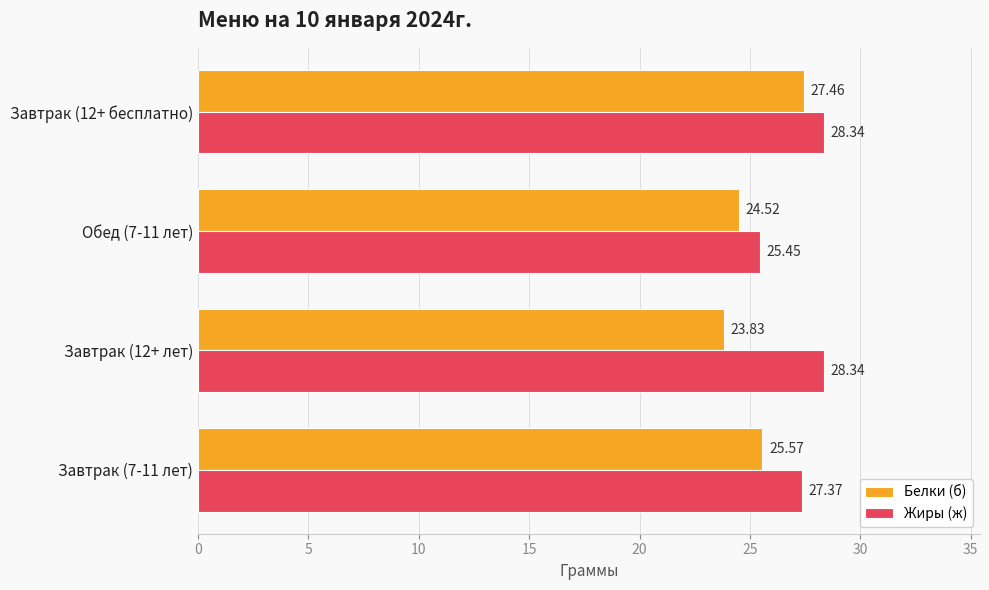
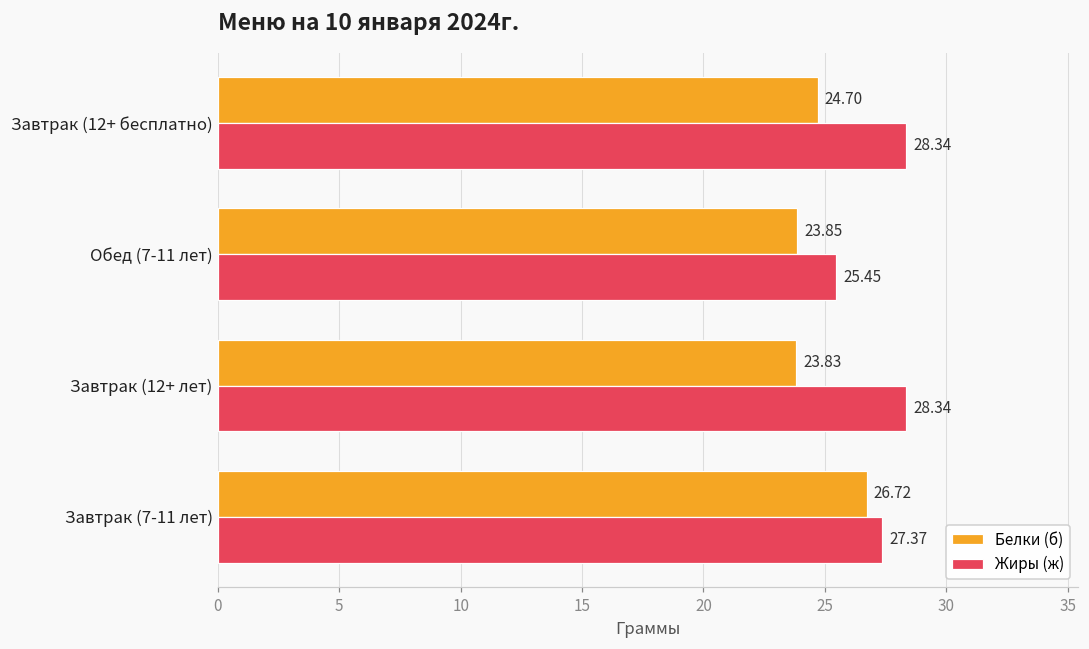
  {
    "Белки (б)": {
-     "Завтрак (12+ бесплатно)": 27.46,
-     "Обед (7-11 лет)": 24.52,
+     "Завтрак (12+ бесплатно)": 24.70,
+     "Обед (7-11 лет)": 23.85,
      "Завтрак (12+ лет)": 23.83,
-     "Завтрак (7-11 лет)": 25.57
+     "Завтрак (7-11 лет)": 26.72
    },
    "Жиры (ж)": {
      "Завтрак (12+ бесплатно)": 28.34,
      "Обед (7-11 лет)": 25.45,
      "Завтрак (12+ лет)": 28.34,
      "Завтрак (7-11 лет)": 27.37
    }
  }
